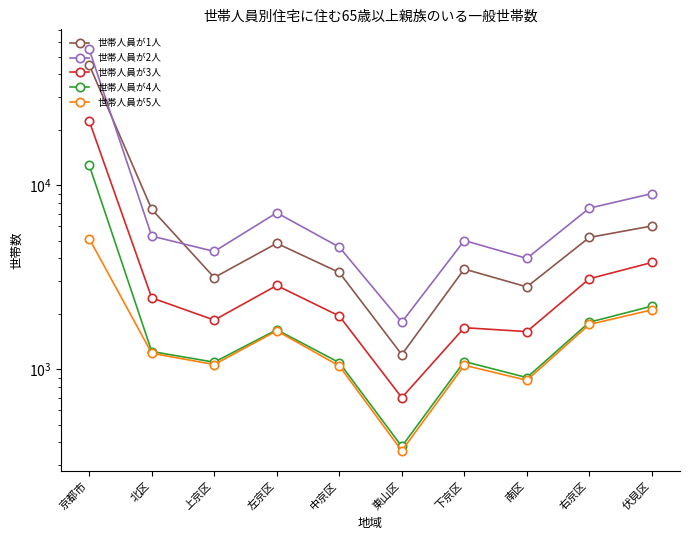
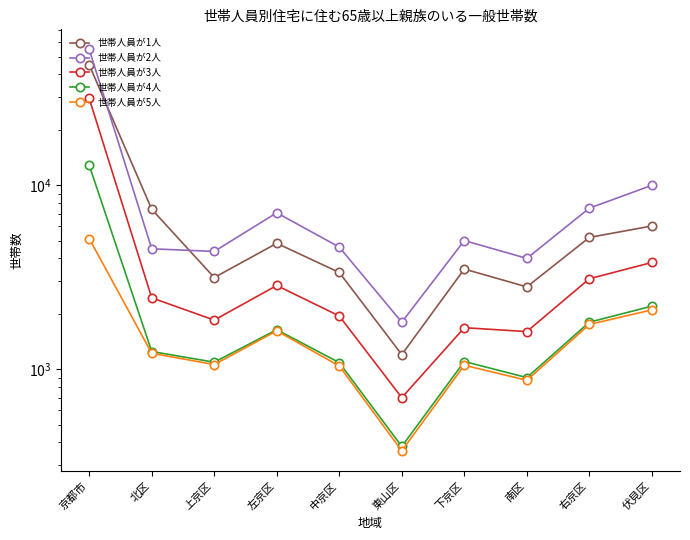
  {
    "世帯人員が1人": {
      "京都市": 45000,
      "北区": 7400,
      "上京区": 3100,
      "左京区": 4800,
      "中京区": 3400,
      "東山区": 1200,
      "下京区": 3500,
      "南区": 2800,
      "右京区": 5200,
      "伏見区": 6000
    },
    "世帯人員が2人": {
      "京都市": 55000,
-     "北区": 5300,
+     "北区": 4500,
      "上京区": 4400,
      "左京区": 7100,
      "中京区": 4600,
      "東山区": 1800,
      "下京区": 5000,
      "南区": 4000,
      "右京区": 7500,
-     "伏見区": 9000
+     "伏見区": 10000
    },
    "世帯人員が3人": {
-     "京都市": 22000,
+     "京都市": 30000,
      "北区": 2400,
      "上京区": 1800,
      "左京区": 2800,
      "中京区": 1900,
      "東山区": 700,
      "下京区": 1700,
      "南区": 1600,
      "右京区": 3100,
      "伏見区": 3800
    },
    "世帯人員が4人": {
      "京都市": 13000,
      "中京区": 1100,
      "東山区": 380,
      "下京区": 1100,
      "南区": 900,
      "伏見区": 2200
    },
    "世帯人員が5人": {
      "京都市": 5100,
      "中京区": 1000,
      "東山区": 360,
      "下京区": 1100,
      "南区": 900,
      "伏見区": 2100
    }
  }
